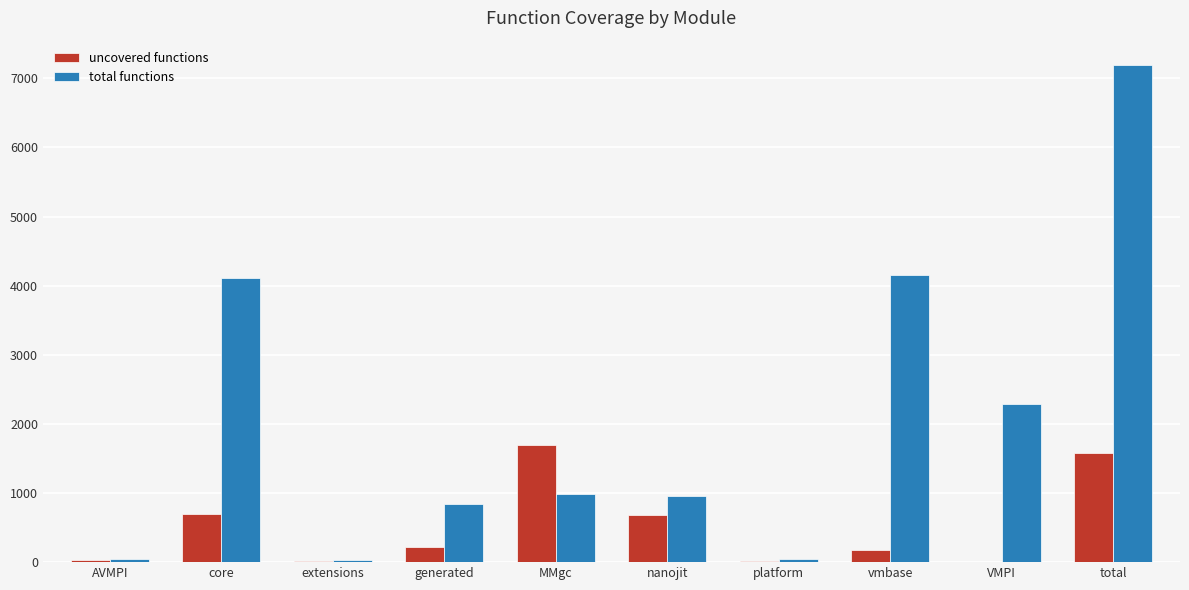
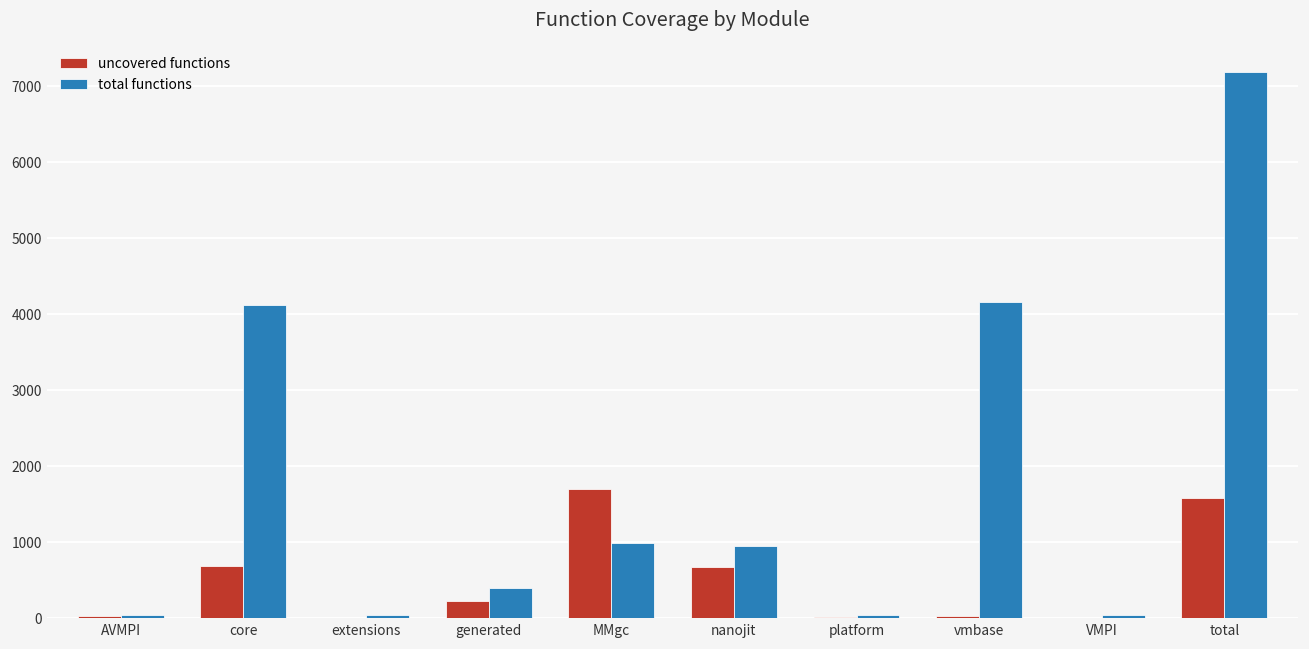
  {
    "uncovered functions": {
      "core": 700,
      "generated": 200,
      "MMgc": 1700,
      "nanojit": 700,
-     "vmbase": 200,
+     "vmbase": 0,
      "total": 1600
    },
    "total functions": {
      "AVMPI": 0,
      "core": 4100,
      "extensions": 0,
-     "generated": 800,
+     "generated": 400,
      "MMgc": 1000,
      "nanojit": 1000,
      "platform": 0,
      "vmbase": 4200,
-     "VMPI": 2300,
+     "VMPI": 100,
      "total": 7200
    }
  }
